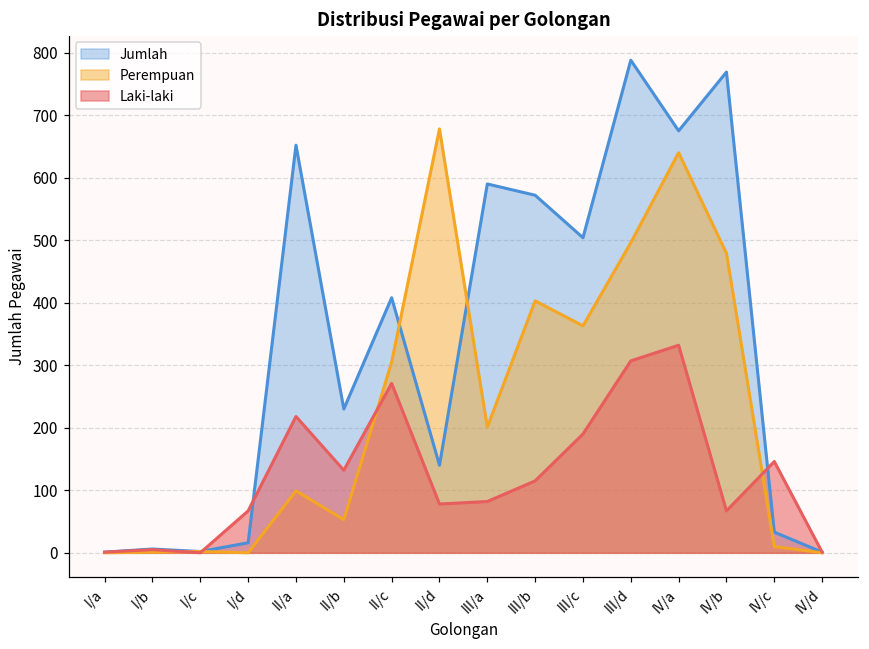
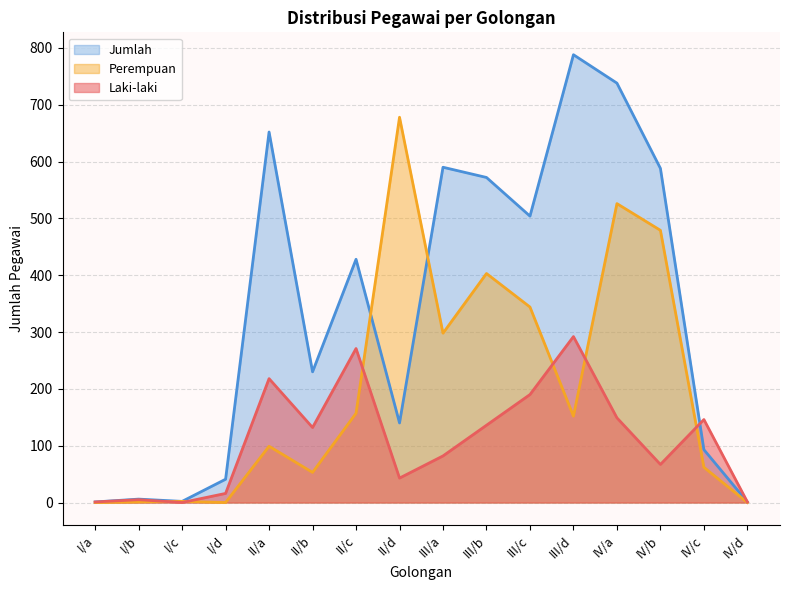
  {
    "Jumlah": {
-     "I/d": 20,
+     "I/d": 40,
      "II/a": 650,
      "II/b": 230,
-     "II/c": 410,
+     "II/c": 430,
      "II/d": 140,
      "III/a": 590,
      "III/b": 570,
      "III/c": 500,
      "III/d": 790,
-     "IV/a": 680,
-     "IV/b": 770,
-     "IV/c": 30
+     "IV/a": 740,
+     "IV/b": 590,
+     "IV/c": 90
    },
    "Perempuan": {
      "I/d": 0,
      "II/a": 100,
      "II/b": 50,
-     "II/c": 310,
+     "II/c": 160,
      "II/d": 680,
-     "III/a": 200,
+     "III/a": 300,
      "III/b": 400,
-     "III/c": 360,
-     "III/d": 500,
-     "IV/a": 640,
+     "III/c": 340,
+     "III/d": 150,
+     "IV/a": 530,
      "IV/b": 480,
-     "IV/c": 10
+     "IV/c": 60
    },
    "Laki-laki": {
-     "I/d": 70,
+     "I/d": 20,
      "II/a": 220,
      "II/b": 130,
      "II/c": 270,
-     "II/d": 80,
+     "II/d": 40,
      "III/a": 80,
-     "III/b": 120,
+     "III/b": 140,
      "III/c": 190,
-     "III/d": 310,
-     "IV/a": 330,
+     "III/d": 290,
+     "IV/a": 150,
      "IV/b": 70,
      "IV/c": 150
    }
  }
